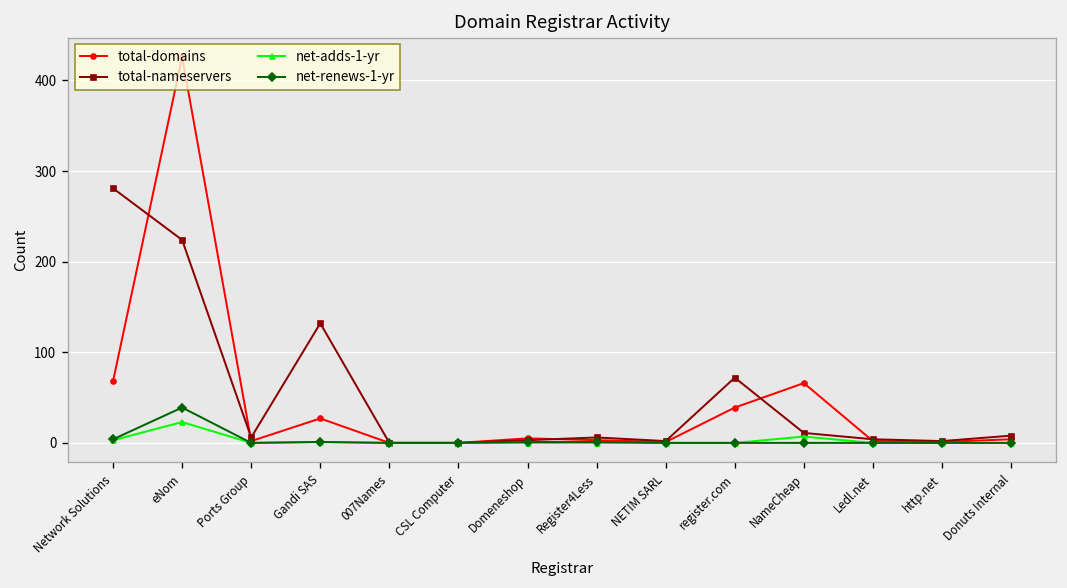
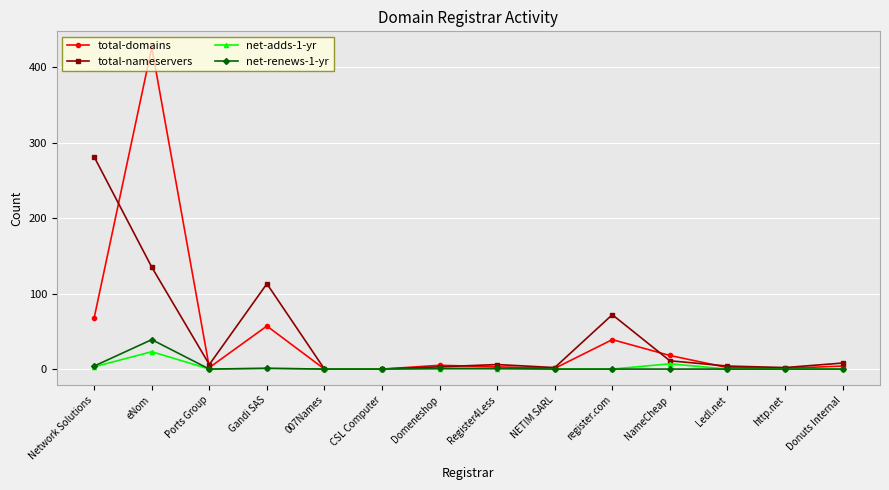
  {
    "total-domains": {
      "Network Solutions": 70,
-     "Gandi SAS": 30,
+     "Gandi SAS": 60,
      "register.com": 40,
-     "NameCheap": 70,
+     "NameCheap": 20,
      "Donuts Internal": 0
    },
    "total-nameservers": {
      "Network Solutions": 280,
-     "eNom": 220,
+     "eNom": 140,
      "Ports Group": 10,
-     "Gandi SAS": 130,
+     "Gandi SAS": 110,
      "register.com": 70,
      "NameCheap": 10,
      "Donuts Internal": 10
    },
    "net-adds-1-yr": {
      "eNom": 20,
      "NameCheap": 10
    },
    "net-renews-1-yr": {
      "eNom": 40,
      "NameCheap": 0
    }
  }
